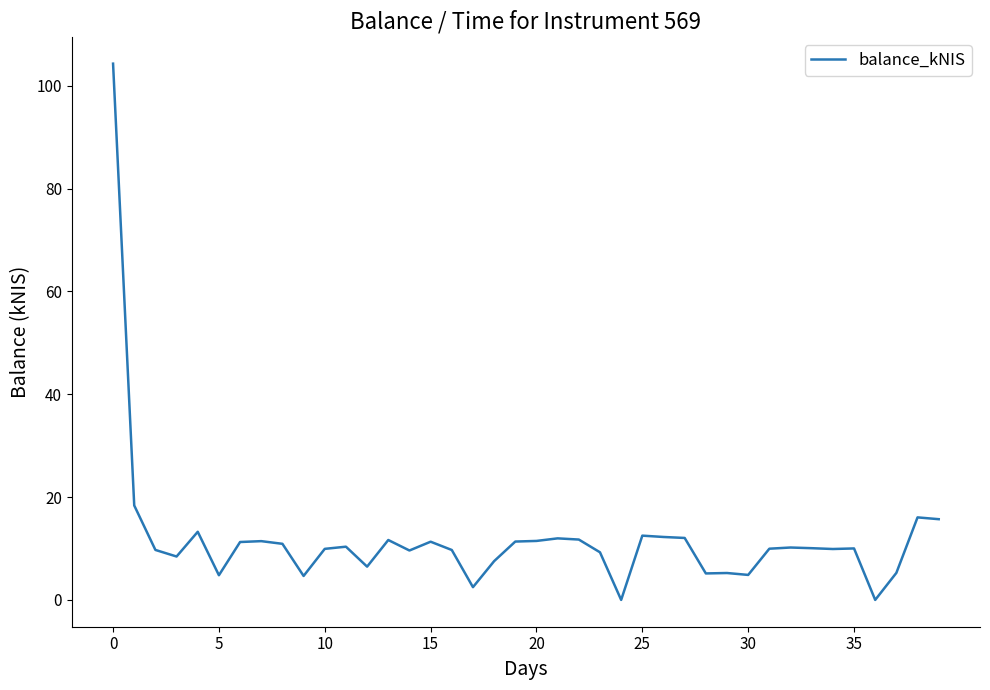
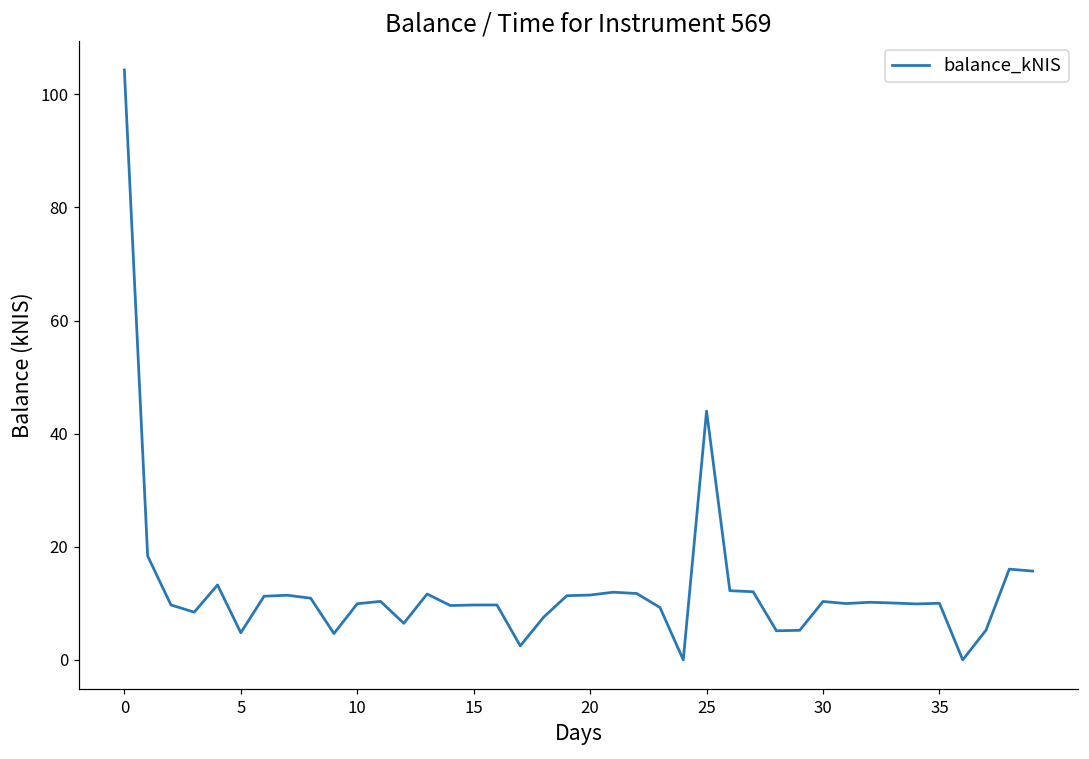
  {
    "0": 104,
    "5": 5,
    "10": 10,
-   "15": 11,
+   "15": 10,
    "20": 11,
-   "25": 13,
-   "30": 5,
+   "25": 44,
+   "30": 10,
    "35": 10
  }
